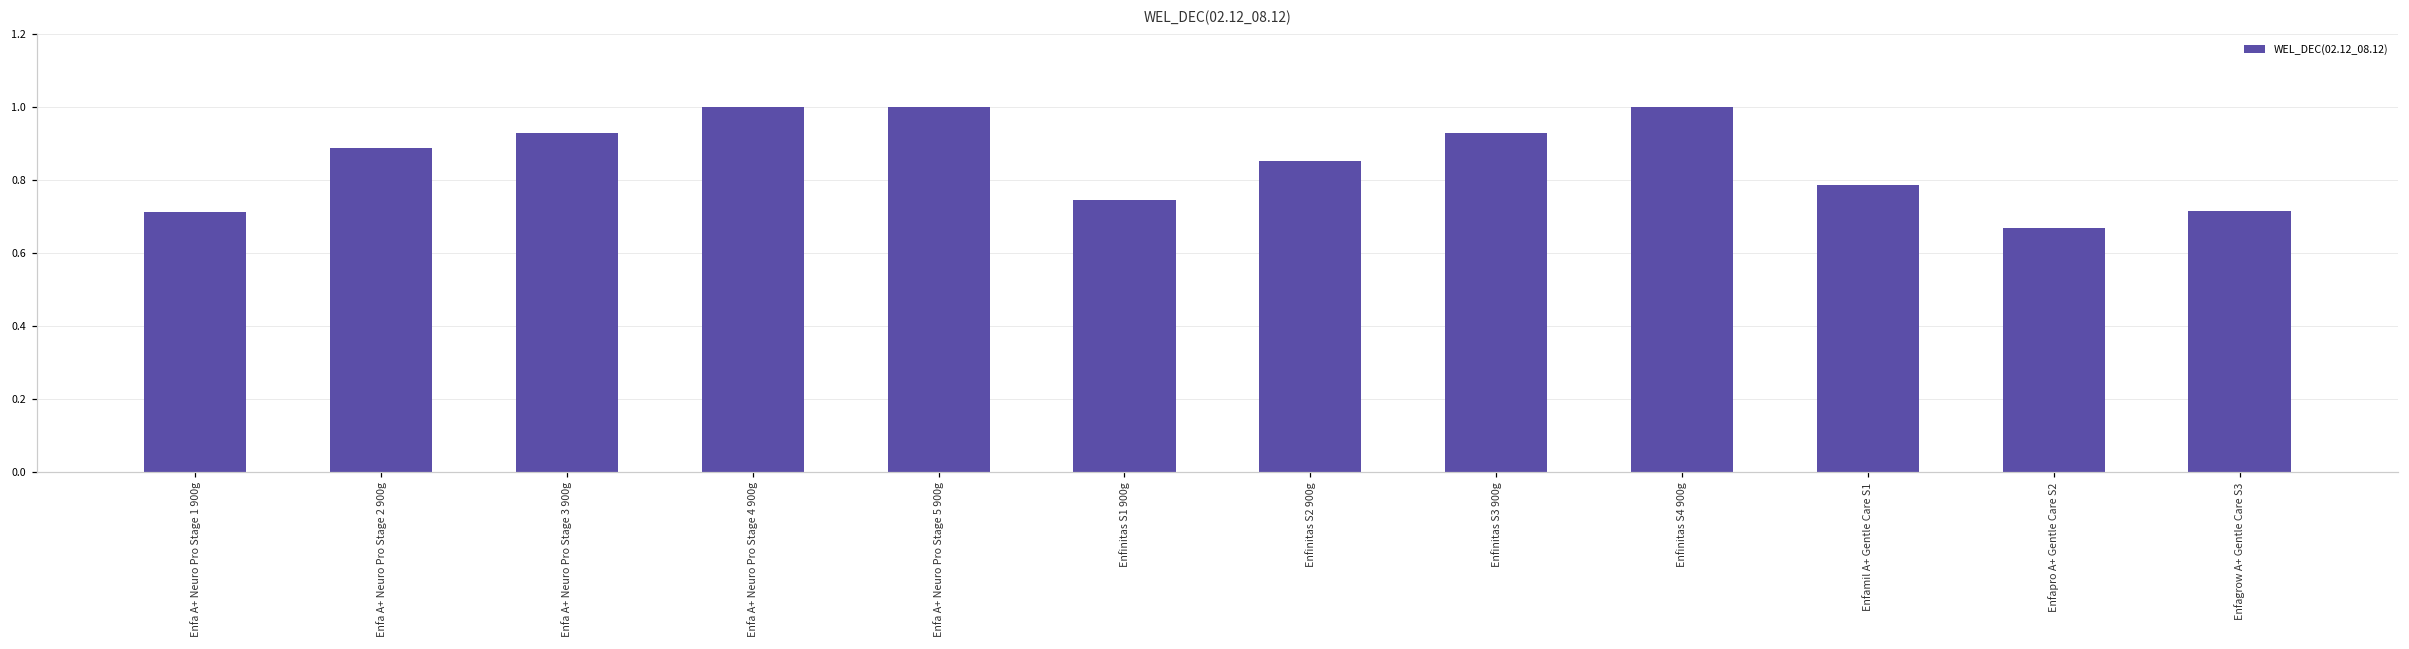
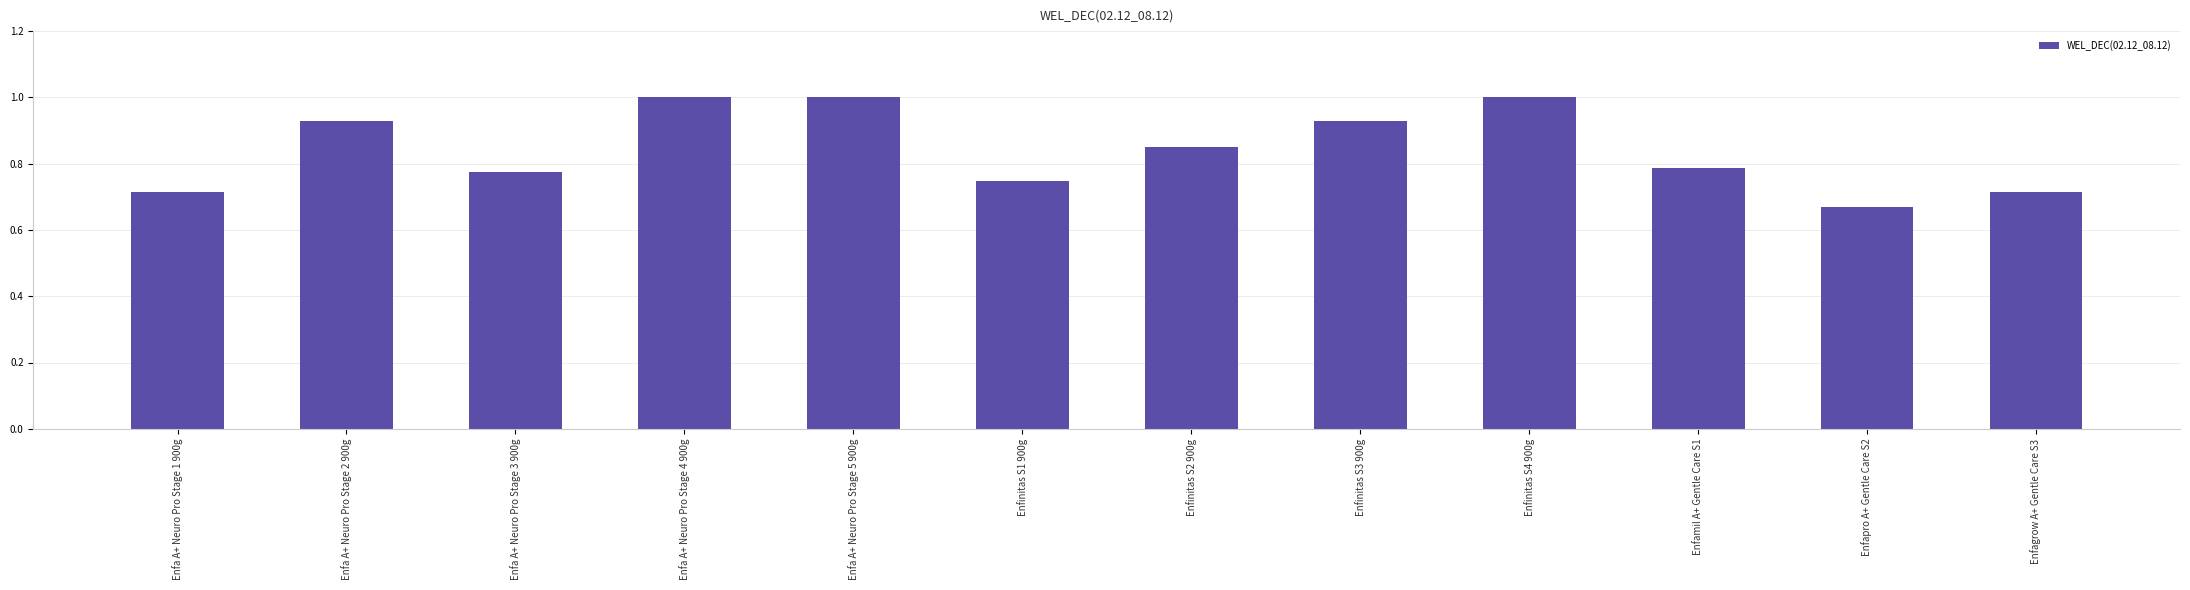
  {
    "Enfa A+ Neuro Pro Stage 1 900g": 0.71,
-   "Enfa A+ Neuro Pro Stage 2 900g": 0.89,
-   "Enfa A+ Neuro Pro Stage 3 900g": 0.93,
+   "Enfa A+ Neuro Pro Stage 2 900g": 0.93,
+   "Enfa A+ Neuro Pro Stage 3 900g": 0.77,
    "Enfa A+ Neuro Pro Stage 4 900g": 1.00,
    "Enfa A+ Neuro Pro Stage 5 900g": 1.00,
    "Enfinitas S1 900g": 0.75,
    "Enfinitas S2 900g": 0.85,
    "Enfinitas S3 900g": 0.93,
    "Enfinitas S4 900g": 1.00,
    "Enfamil A+ Gentle Care S1": 0.79,
    "Enfapro A+ Gentle Care S2": 0.67,
    "Enfagrow A+ Gentle Care S3": 0.71
  }
